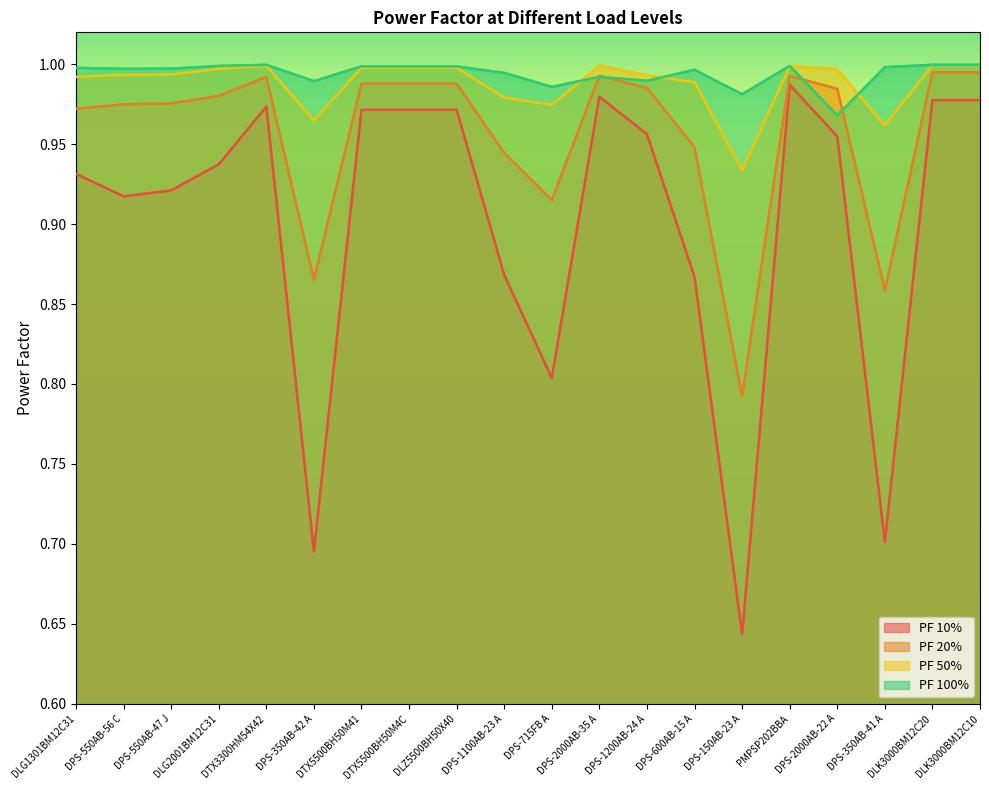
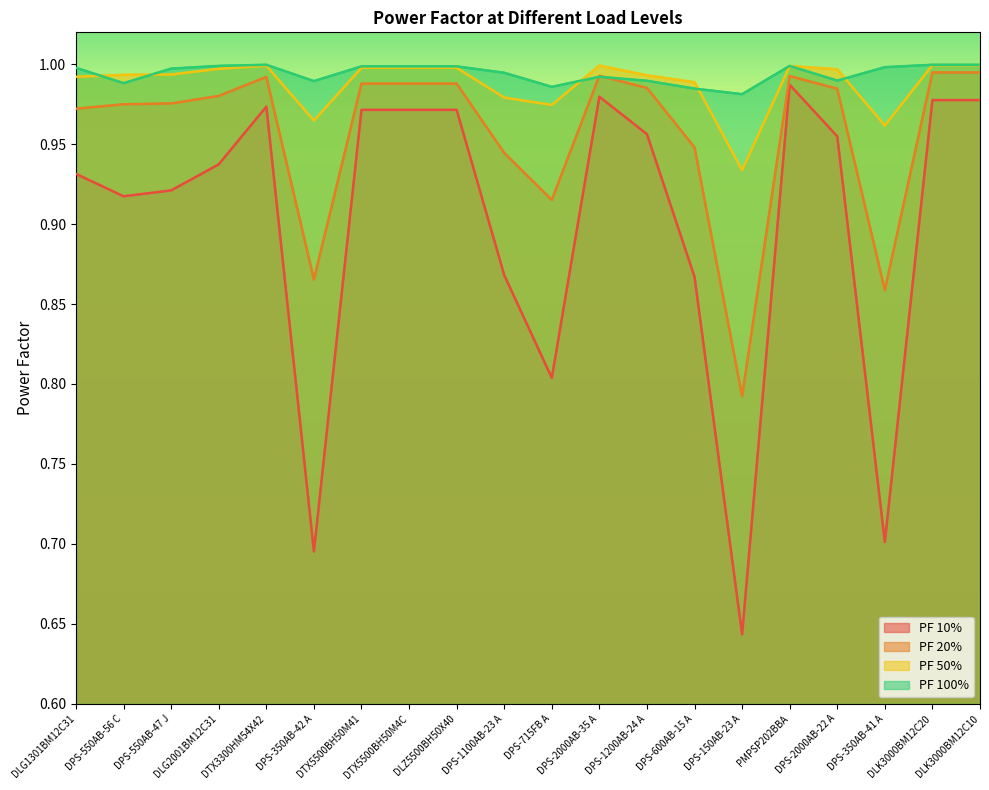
  {
    "PF 100%": {
      "DLG1301BM12C31": 0.998,
-     "DPS-550AB-56 C": 0.997,
+     "DPS-550AB-56 C": 0.988,
      "DPS-550AB-47 J": 0.997,
      "DLG2001BM12C31": 0.999,
      "DPS-350AB-42 A": 0.990,
      "DPS-1100AB-23 A": 0.995,
      "DPS-715FB A": 0.986,
      "DPS-1200AB-24 A": 0.990,
-     "DPS-600AB-15 A": 0.997,
+     "DPS-600AB-15 A": 0.985,
      "DPS-150AB-23 A": 0.981,
-     "DPS-2000AB-22 A": 0.968,
+     "DPS-2000AB-22 A": 0.990,
      "DPS-350AB-41 A": 0.998
    }
  }
